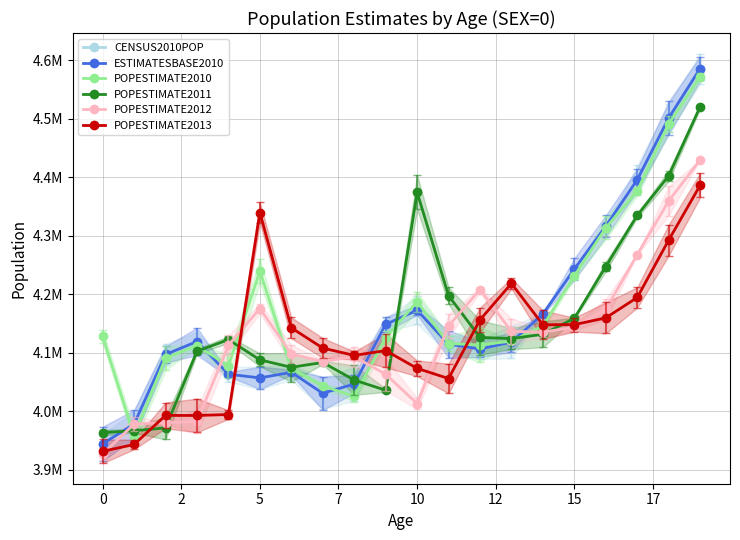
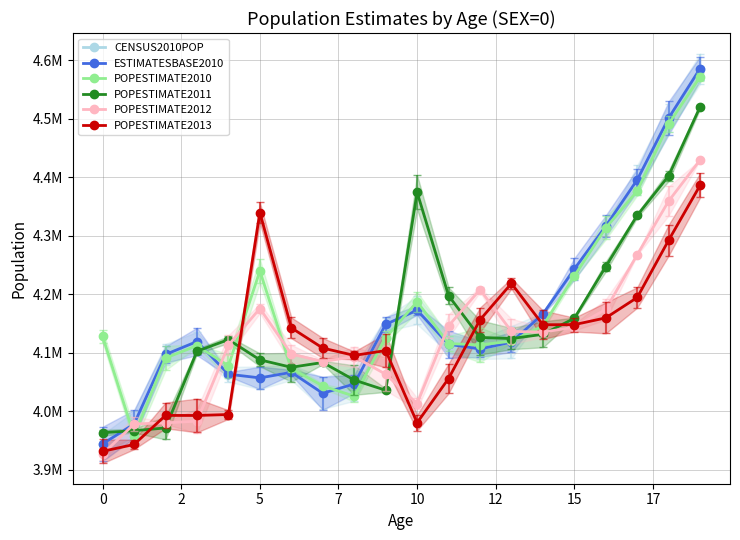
  {
    "POPESTIMATE2010": {
      "0": 4130000,
      "5": 4240000,
      "10": 4190000,
      "15": 4230000
    },
    "POPESTIMATE2011": {
      "5": 4090000,
      "10": 4370000
    },
    "POPESTIMATE2012": {
      "5": 4180000,
      "10": 4010000,
      "15": 4140000
    },
    "POPESTIMATE2013": {
      "5": 4340000,
-     "10": 4070000
+     "10": 3980000
    }
  }
